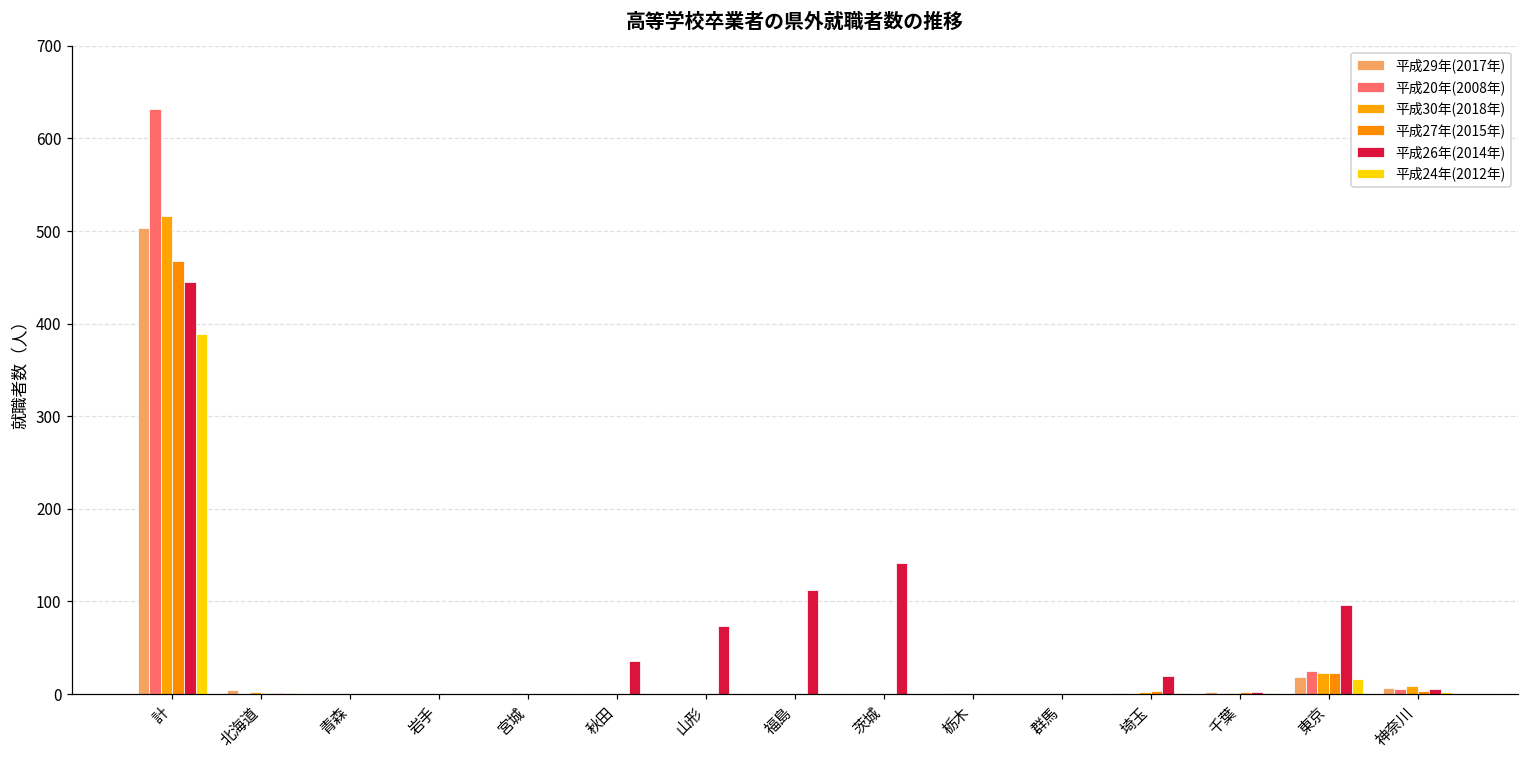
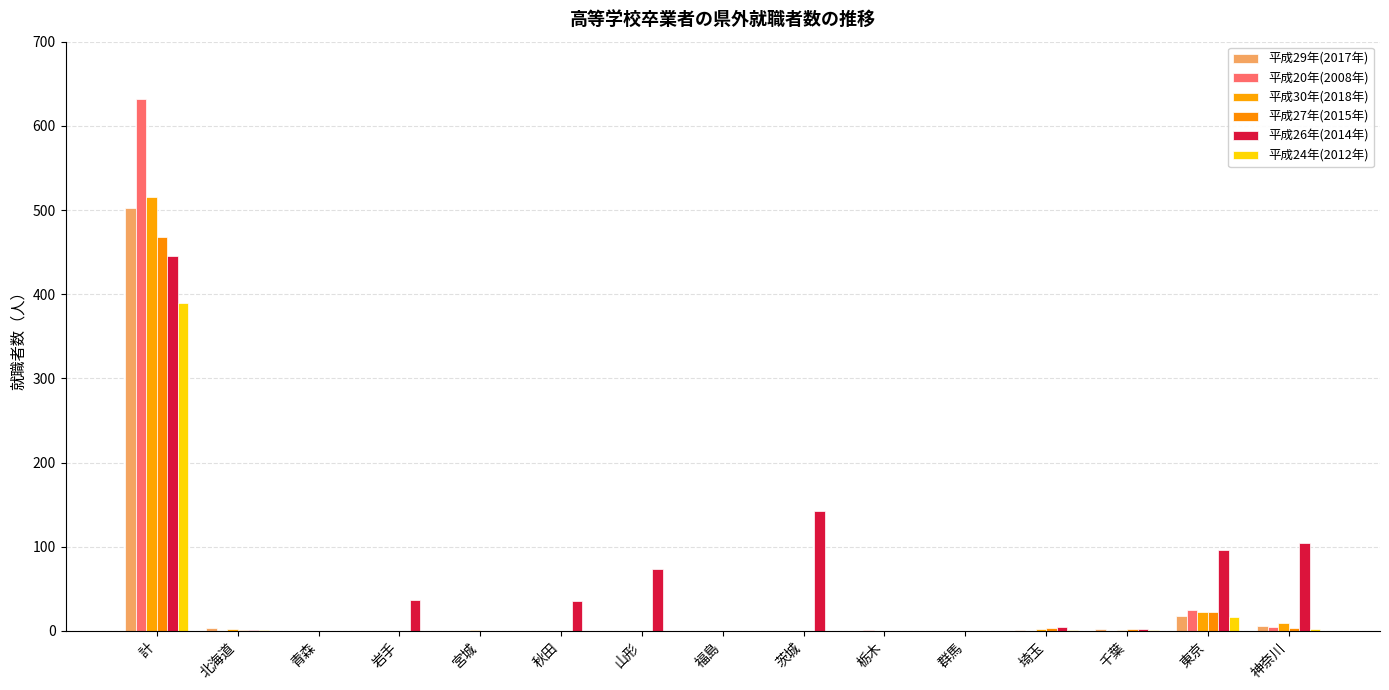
  {
    "平成26年(2014年)": {
      "計": 450,
      "青森": 0,
-     "岩手": 0,
+     "岩手": 40,
      "宮城": 0,
      "秋田": 40,
      "山形": 70,
-     "福島": 110,
+     "福島": 0,
      "茨城": 140,
      "栃木": 0,
      "群馬": 0,
-     "埼玉": 20,
+     "埼玉": 10,
      "東京": 100,
-     "神奈川": 10
+     "神奈川": 110
    }
  }
